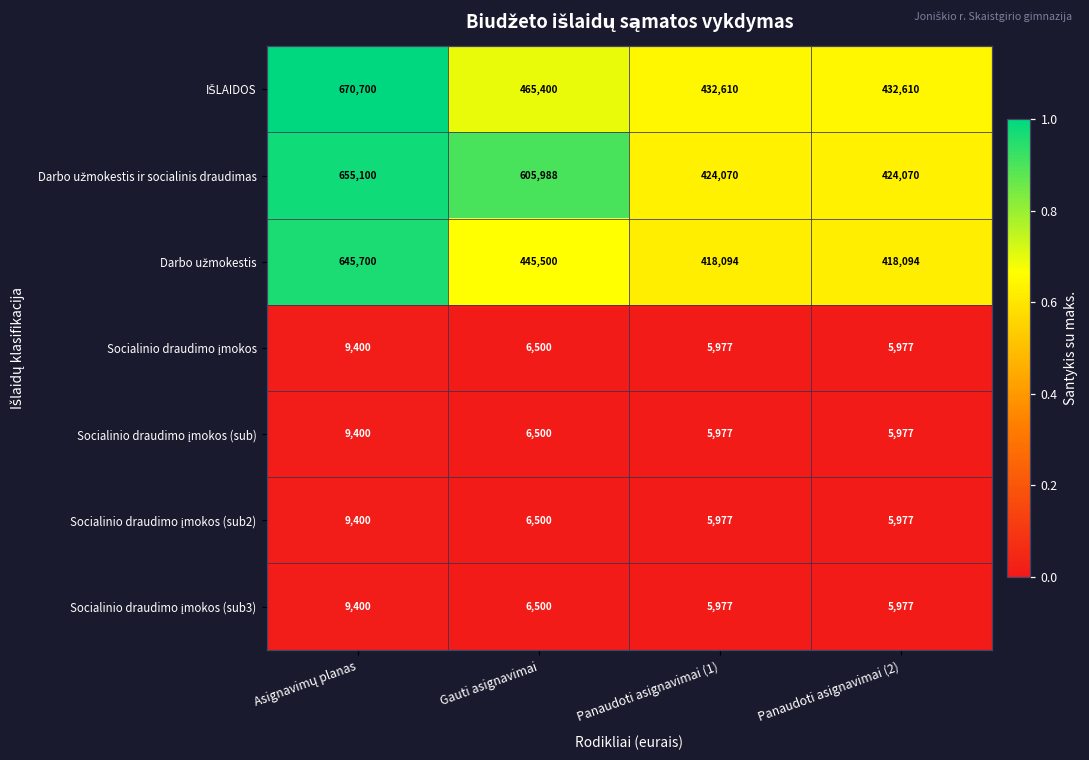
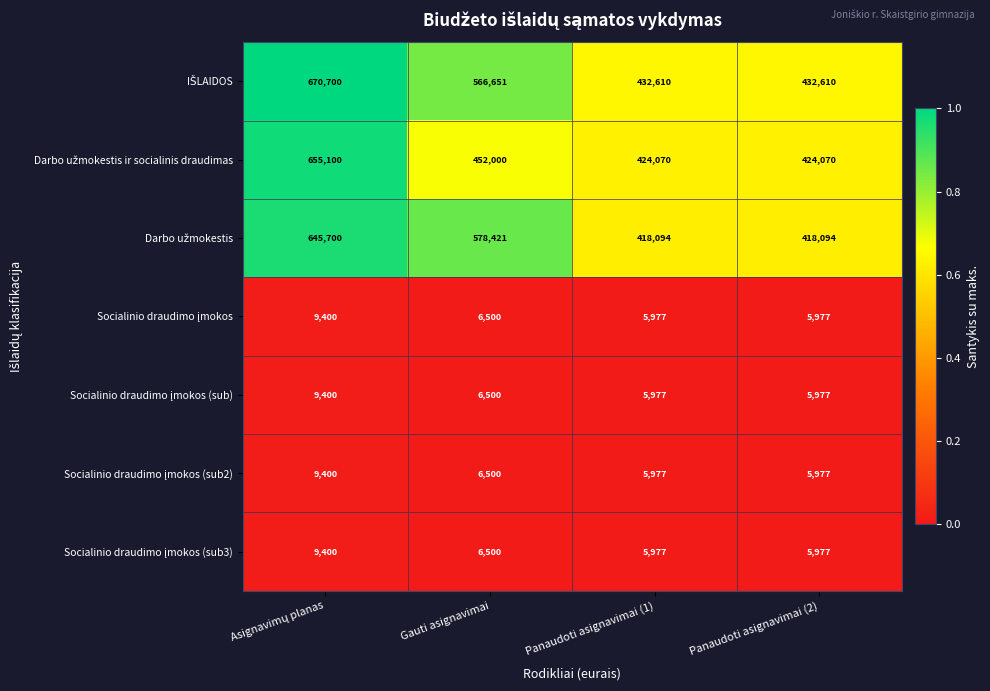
  {
    "IŠLAIDOS": {
      "Asignavimų planas": "670,700",
-     "Gauti asignavimai": "465,400",
+     "Gauti asignavimai": "566,651",
      "Panaudoti asignavimai (1)": "432,610",
      "Panaudoti asignavimai (2)": "432,610"
    },
    "Darbo užmokestis ir socialinis draudimas": {
      "Asignavimų planas": "655,100",
-     "Gauti asignavimai": "605,988",
+     "Gauti asignavimai": "452,000",
      "Panaudoti asignavimai (1)": "424,070",
      "Panaudoti asignavimai (2)": "424,070"
    },
    "Darbo užmokestis": {
      "Asignavimų planas": "645,700",
-     "Gauti asignavimai": "445,500",
+     "Gauti asignavimai": "578,421",
      "Panaudoti asignavimai (1)": "418,094",
      "Panaudoti asignavimai (2)": "418,094"
    },
    "Socialinio draudimo įmokos": {
      "Asignavimų planas": "9,400",
      "Gauti asignavimai": "6,500",
      "Panaudoti asignavimai (1)": "5,977",
      "Panaudoti asignavimai (2)": "5,977"
    },
    "Socialinio draudimo įmokos (sub)": {
      "Asignavimų planas": "9,400",
      "Gauti asignavimai": "6,500",
      "Panaudoti asignavimai (1)": "5,977",
      "Panaudoti asignavimai (2)": "5,977"
    },
    "Socialinio draudimo įmokos (sub2)": {
      "Asignavimų planas": "9,400",
      "Gauti asignavimai": "6,500",
      "Panaudoti asignavimai (1)": "5,977",
      "Panaudoti asignavimai (2)": "5,977"
    },
    "Socialinio draudimo įmokos (sub3)": {
      "Asignavimų planas": "9,400",
      "Gauti asignavimai": "6,500",
      "Panaudoti asignavimai (1)": "5,977",
      "Panaudoti asignavimai (2)": "5,977"
    }
  }
